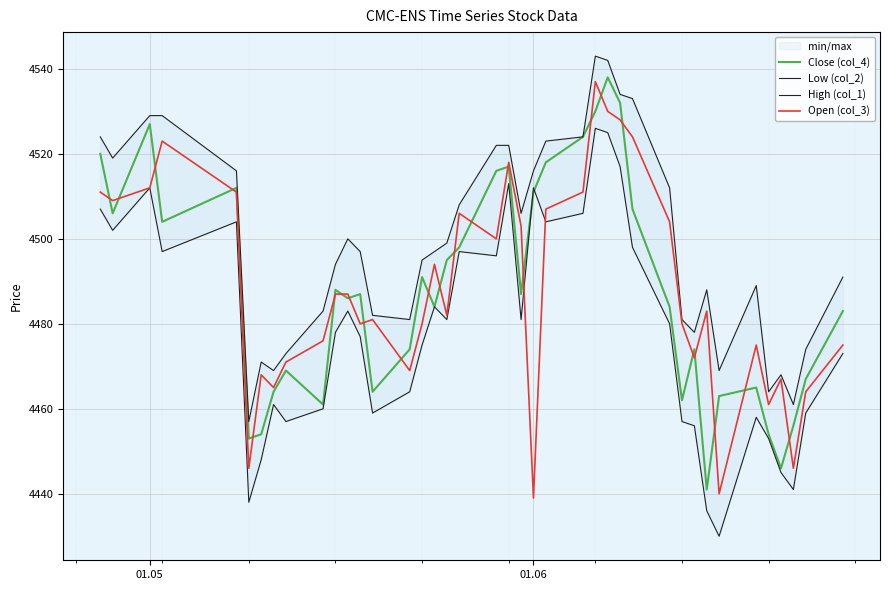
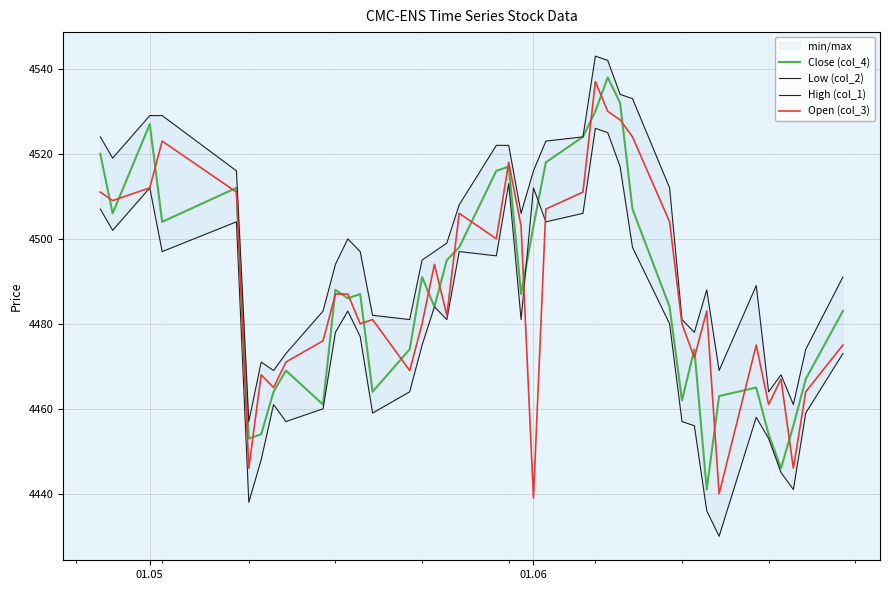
  {
    "Close (col_4)": {
      "01.05": 4527,
-     "01.06": 4511
+     "01.06": 4503
    },
    "Low (col_2)": {
      "01.06": 4512
    },
    "min/max": {
      "01.05": 4529,
      "01.06": 4516
    },
    "Open (col_3)": {
      "01.06": 4439
    }
  }
